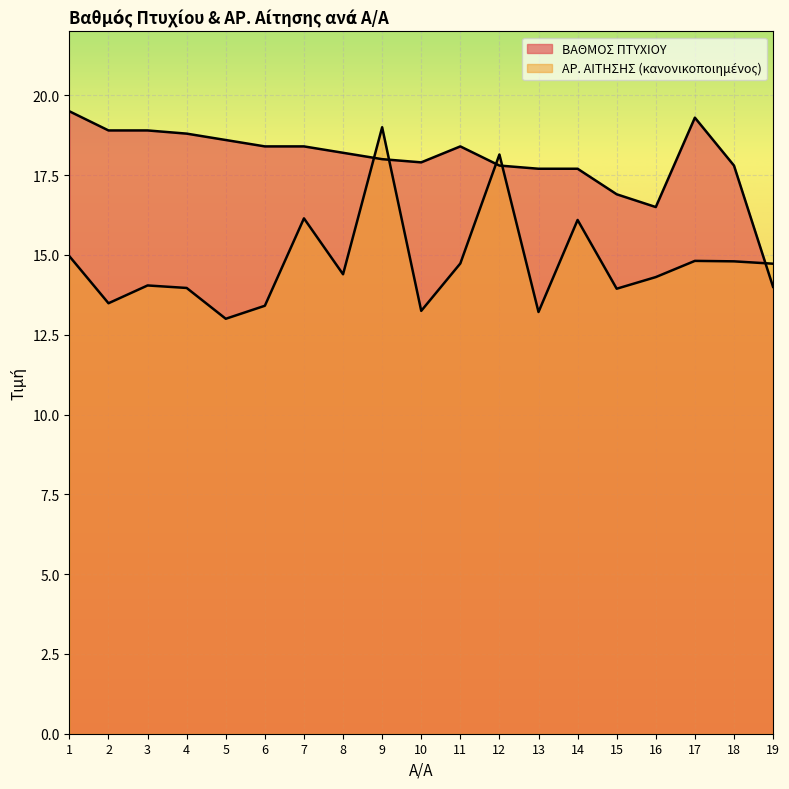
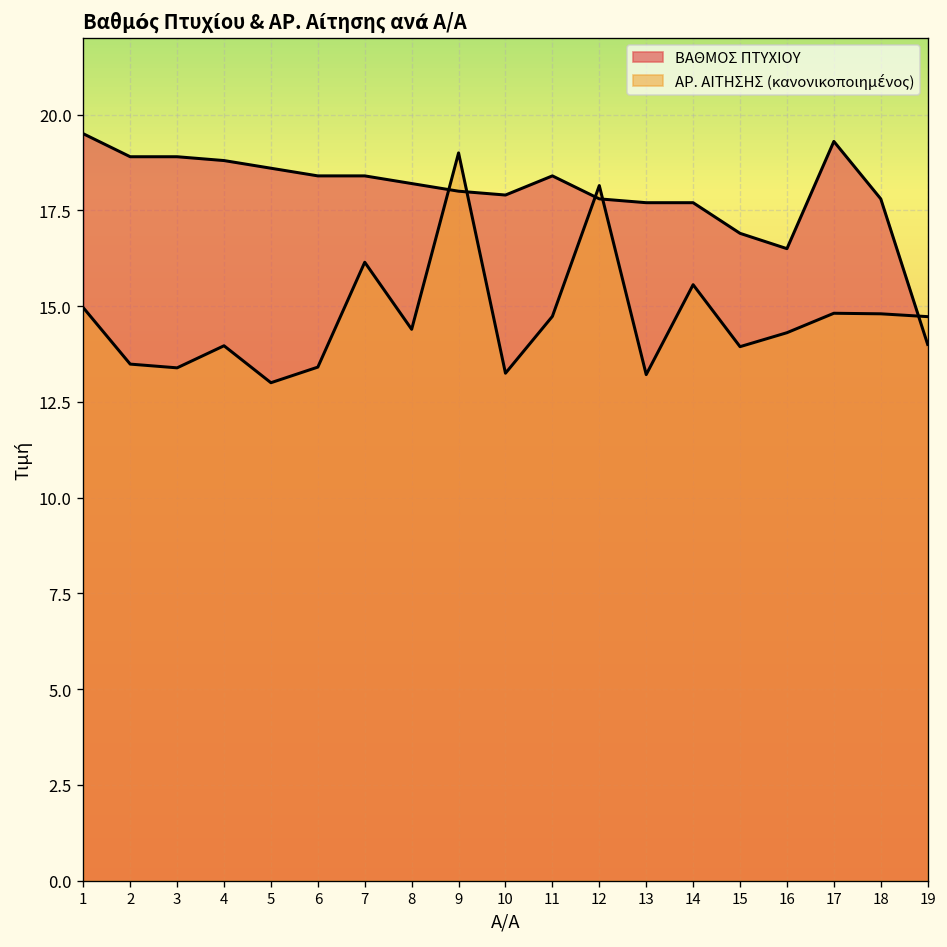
  {
    "ΒΑΘΜΟΣ ΠΤΥΧΙΟΥ": {
      "1": 19.5,
      "2": 18.9,
      "3": 18.9,
      "4": 18.8,
      "5": 18.6,
      "6": 18.4,
      "7": 18.4,
      "8": 18.2,
      "9": 18.0,
      "10": 17.9,
      "11": 18.4,
      "12": 17.8,
      "13": 17.7,
      "14": 17.7,
      "15": 16.9,
      "16": 16.5,
      "17": 19.3,
      "18": 17.8,
      "19": 14.0
    },
    "ΑΡ. ΑΙΤΗΣΗΣ (κανονικοποιημένος)": {
      "1": 15.0,
      "2": 13.5,
-     "3": 14.0,
+     "3": 13.4,
      "4": 14.0,
      "5": 13.0,
      "6": 13.4,
      "7": 16.1,
      "8": 14.4,
      "9": 19.0,
      "10": 13.2,
      "11": 14.7,
      "12": 18.1,
      "13": 13.2,
-     "14": 16.1,
+     "14": 15.6,
      "15": 13.9,
      "16": 14.3,
      "17": 14.8,
      "18": 14.8,
      "19": 14.7
    }
  }
